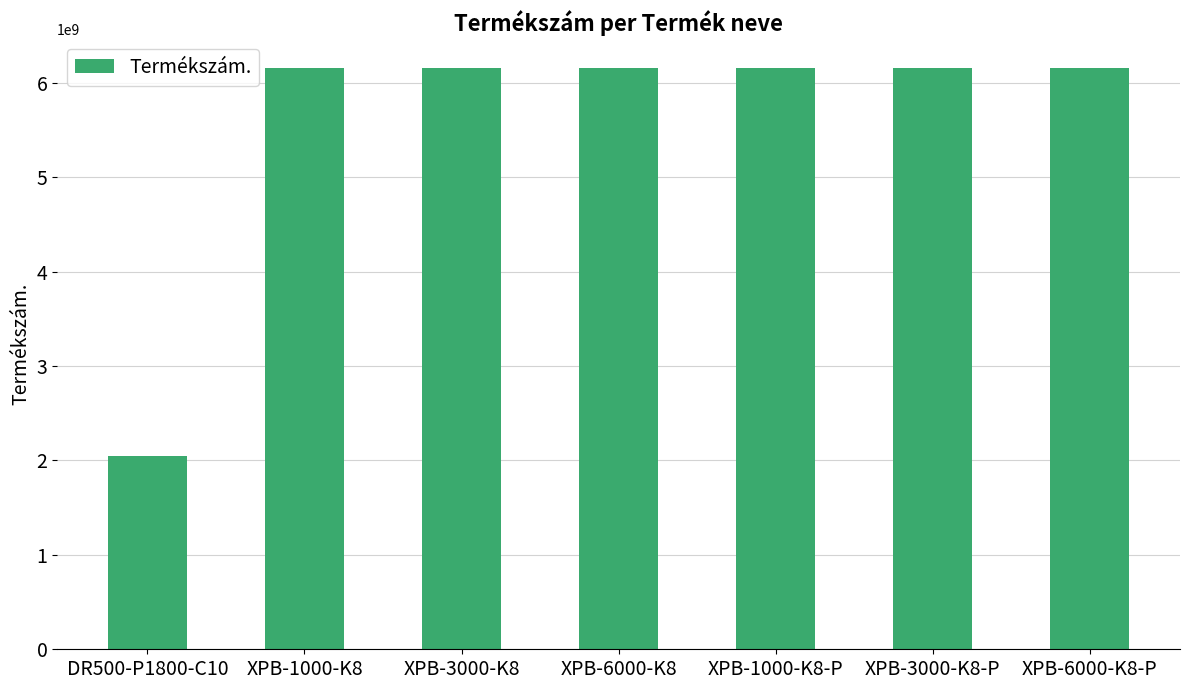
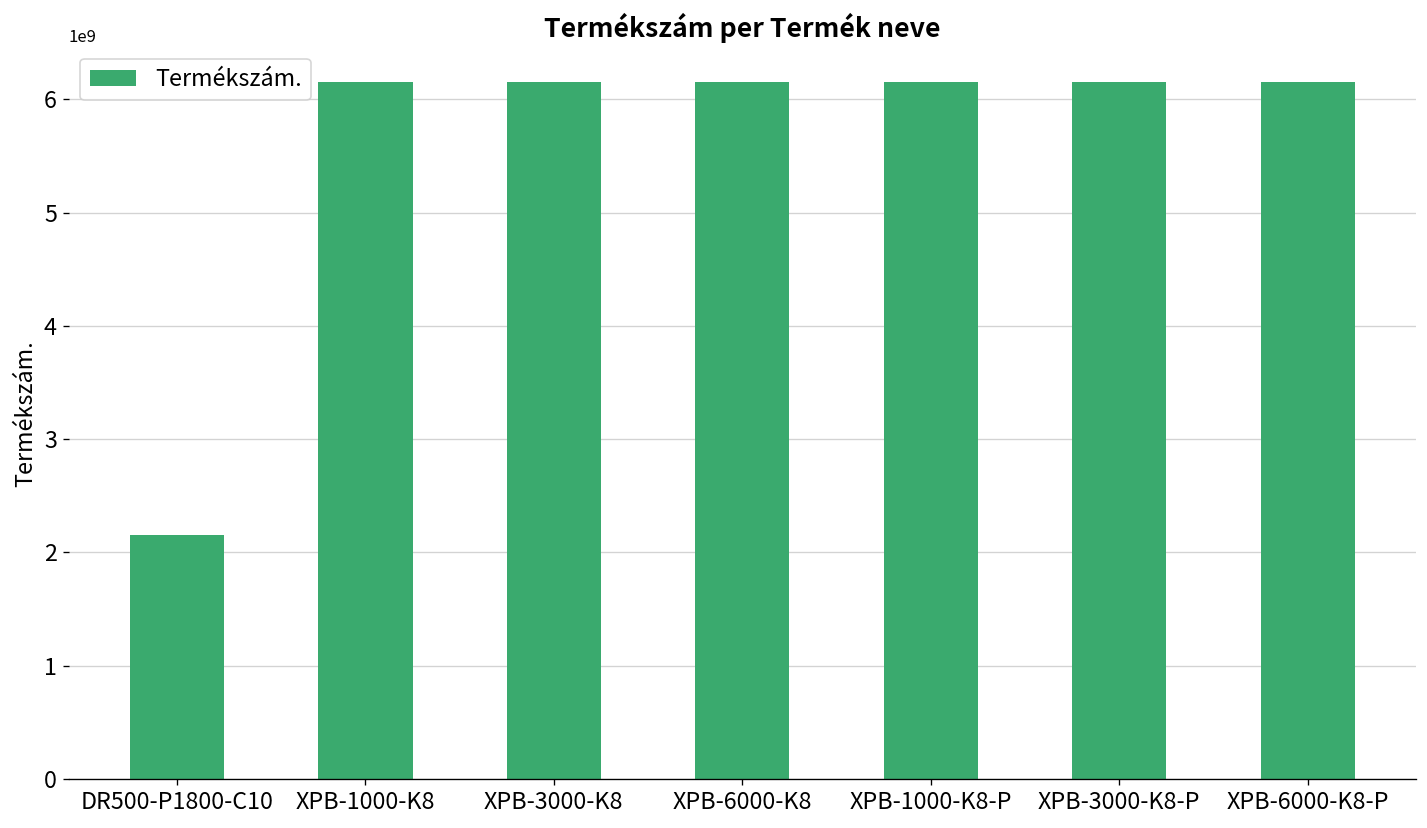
  {
-   "DR500-P1800-C10": 2100000000,
+   "DR500-P1800-C10": 2200000000,
    "XPB-1000-K8": 6200000000,
    "XPB-3000-K8": 6200000000,
    "XPB-6000-K8": 6200000000,
    "XPB-1000-K8-P": 6200000000,
    "XPB-3000-K8-P": 6200000000,
    "XPB-6000-K8-P": 6200000000
  }
